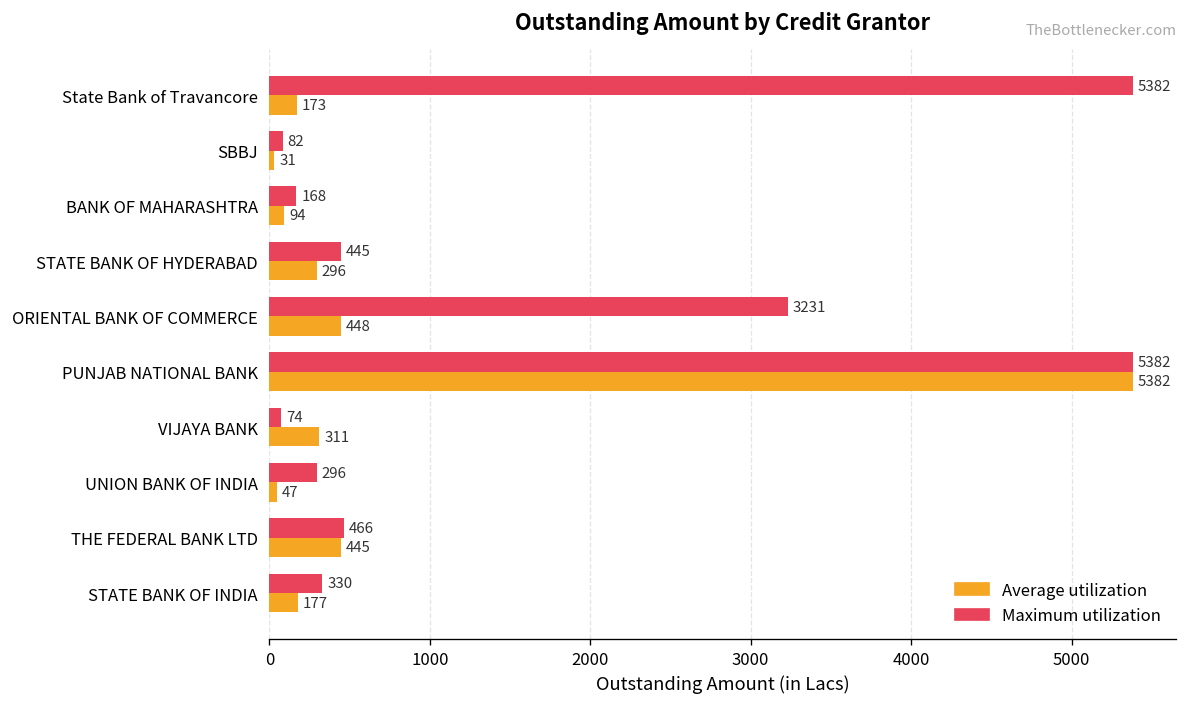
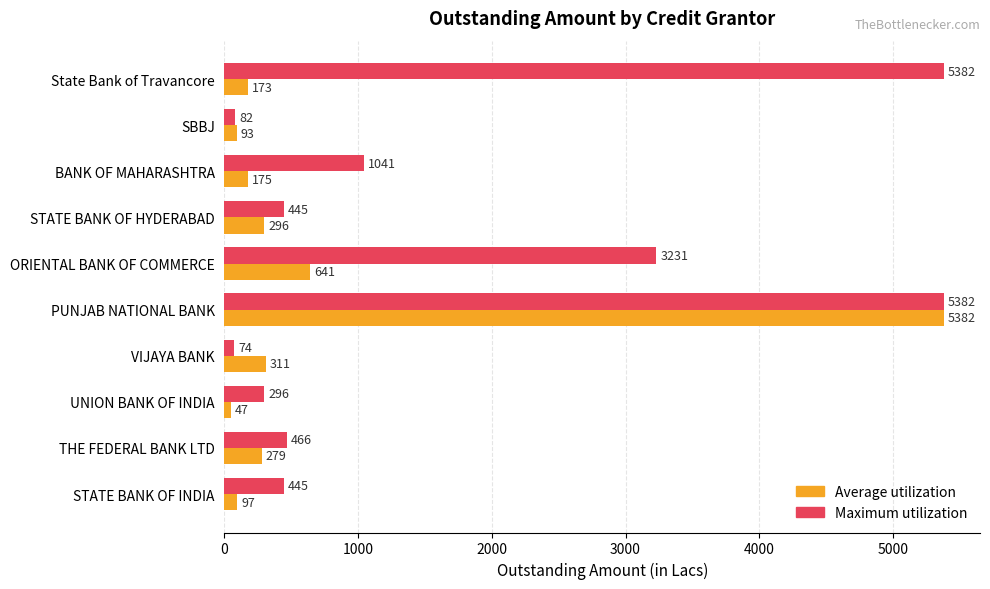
  {
    "Average utilization": {
      "State Bank of Travancore": 173,
-     "SBBJ": 31,
-     "BANK OF MAHARASHTRA": 94,
+     "SBBJ": 93,
+     "BANK OF MAHARASHTRA": 175,
      "STATE BANK OF HYDERABAD": 296,
-     "ORIENTAL BANK OF COMMERCE": 448,
+     "ORIENTAL BANK OF COMMERCE": 641,
      "PUNJAB NATIONAL BANK": 5382,
      "VIJAYA BANK": 311,
      "UNION BANK OF INDIA": 47,
-     "THE FEDERAL BANK LTD": 445,
-     "STATE BANK OF INDIA": 177
+     "THE FEDERAL BANK LTD": 279,
+     "STATE BANK OF INDIA": 97
    },
    "Maximum utilization": {
      "State Bank of Travancore": 5382,
      "SBBJ": 82,
-     "BANK OF MAHARASHTRA": 168,
+     "BANK OF MAHARASHTRA": 1041,
      "STATE BANK OF HYDERABAD": 445,
      "ORIENTAL BANK OF COMMERCE": 3231,
      "PUNJAB NATIONAL BANK": 5382,
      "VIJAYA BANK": 74,
      "UNION BANK OF INDIA": 296,
      "THE FEDERAL BANK LTD": 466,
-     "STATE BANK OF INDIA": 330
+     "STATE BANK OF INDIA": 445
    }
  }
